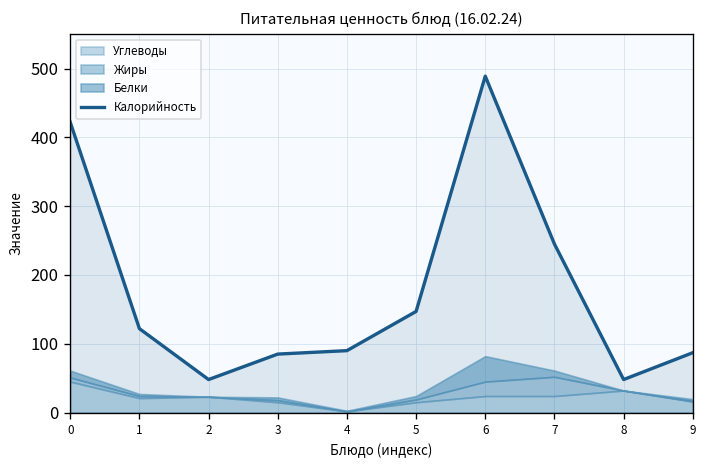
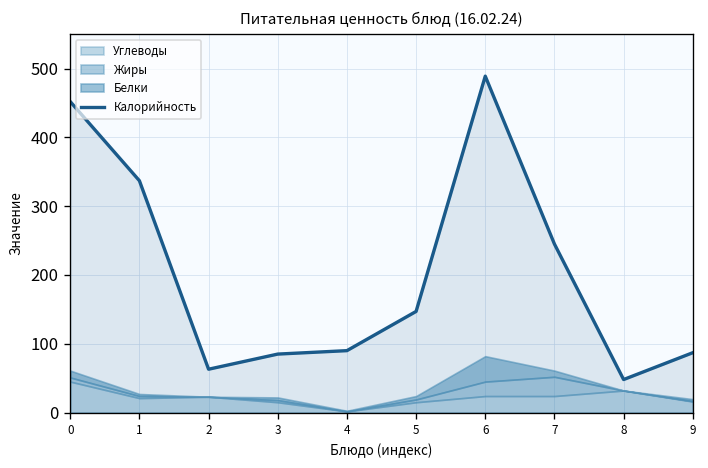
  {
    "Калорийность": {
-     "0": 420,
-     "1": 120,
-     "2": 50,
+     "0": 450,
+     "1": 340,
+     "2": 60,
      "3": 90,
      "4": 90,
      "5": 150,
      "6": 490,
      "7": 250,
      "8": 50,
      "9": 90
    }
  }
